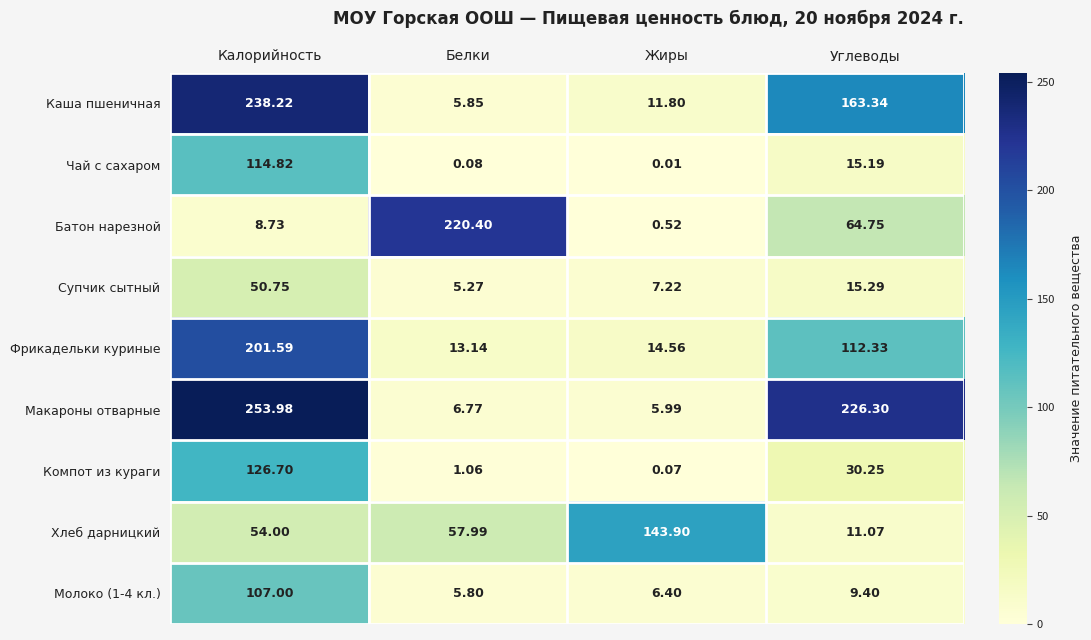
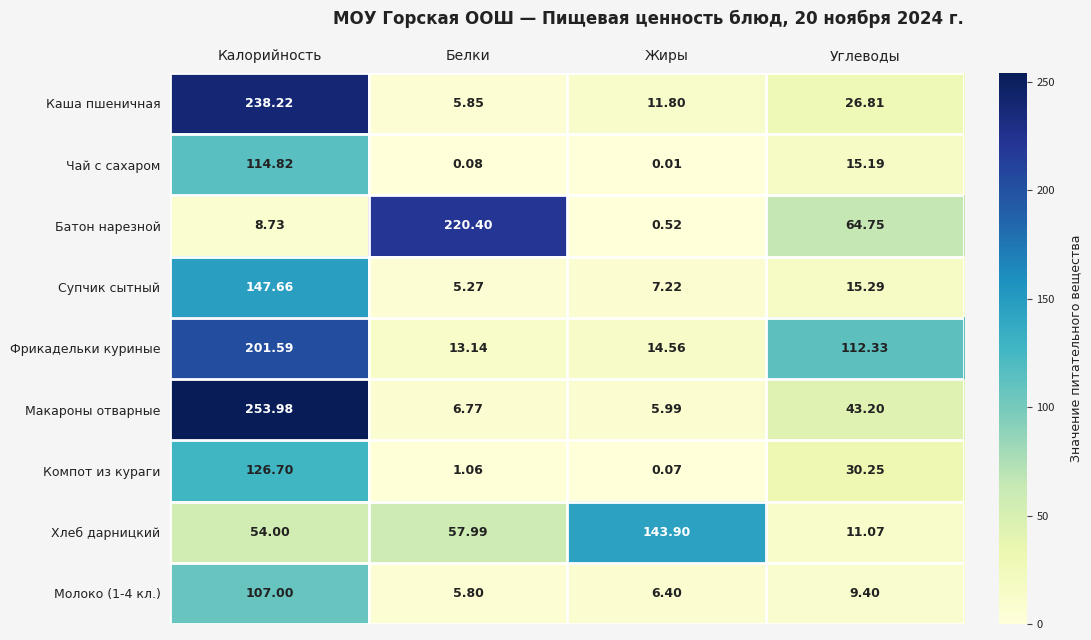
  {
    "Каша пшеничная": {
      "Калорийность": 238.22,
      "Белки": 5.85,
      "Жиры": 11.80,
-     "Углеводы": 163.34
+     "Углеводы": 26.81
    },
    "Чай с сахаром": {
      "Калорийность": 114.82,
      "Белки": 0.08,
      "Жиры": 0.01,
      "Углеводы": 15.19
    },
    "Батон нарезной": {
      "Калорийность": 8.73,
      "Белки": 220.40,
      "Жиры": 0.52,
      "Углеводы": 64.75
    },
    "Супчик сытный": {
-     "Калорийность": 50.75,
+     "Калорийность": 147.66,
      "Белки": 5.27,
      "Жиры": 7.22,
      "Углеводы": 15.29
    },
    "Фрикадельки куриные": {
      "Калорийность": 201.59,
      "Белки": 13.14,
      "Жиры": 14.56,
      "Углеводы": 112.33
    },
    "Макароны отварные": {
      "Калорийность": 253.98,
      "Белки": 6.77,
      "Жиры": 5.99,
-     "Углеводы": 226.30
+     "Углеводы": 43.20
    },
    "Компот из кураги": {
      "Калорийность": 126.70,
      "Белки": 1.06,
      "Жиры": 0.07,
      "Углеводы": 30.25
    },
    "Хлеб дарницкий": {
      "Калорийность": 54.00,
      "Белки": 57.99,
      "Жиры": 143.90,
      "Углеводы": 11.07
    },
    "Молоко (1-4 кл.)": {
      "Калорийность": 107.00,
      "Белки": 5.80,
      "Жиры": 6.40,
      "Углеводы": 9.40
    }
  }
